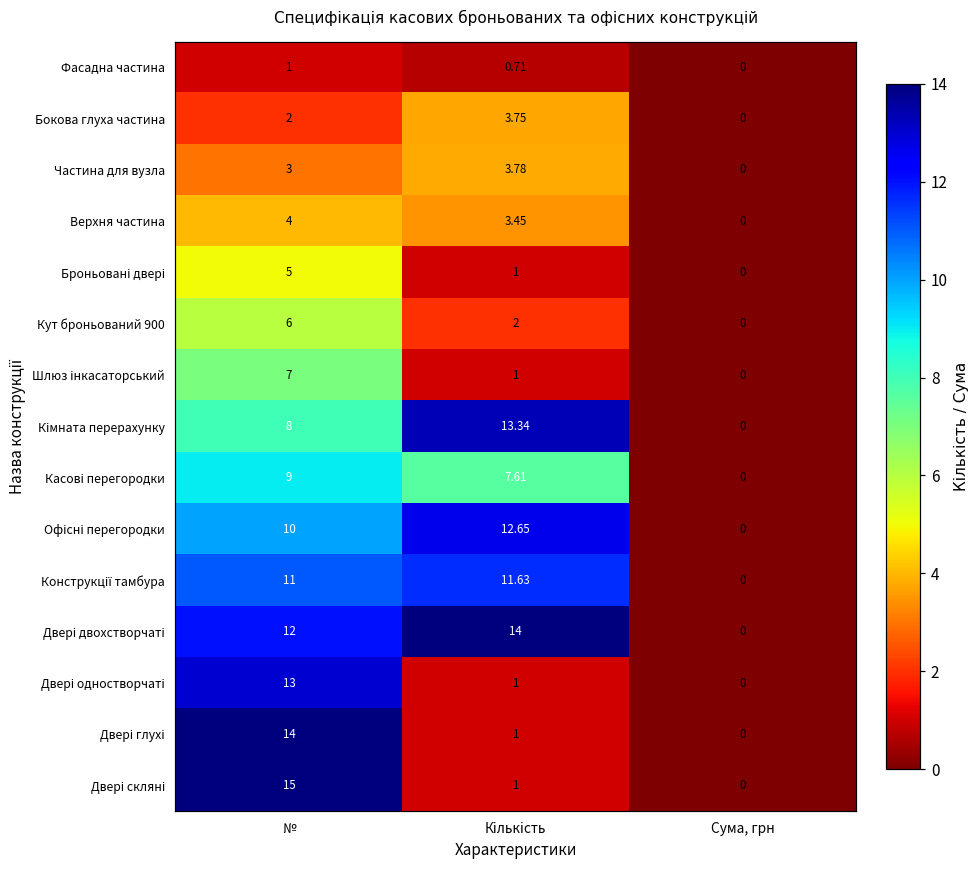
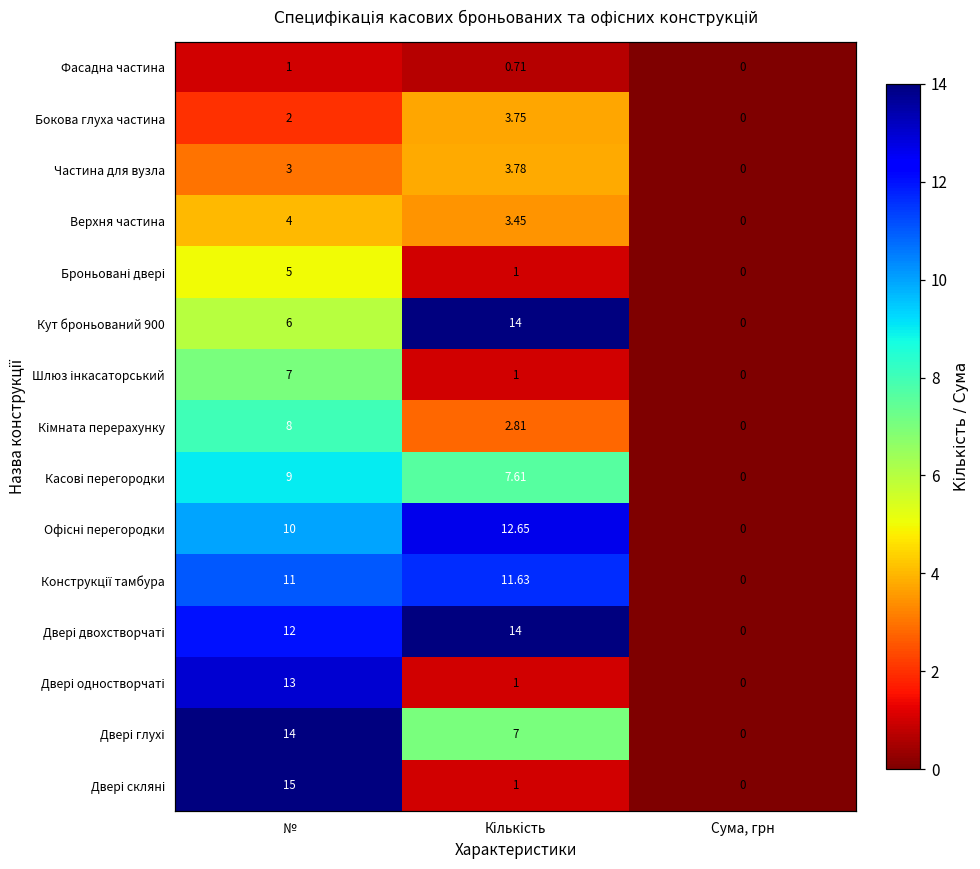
  {
    "Фасадна частина": {
      "№": 1,
      "Кількість": 0.71,
      "Сума, грн": 0
    },
    "Бокова глуха частина": {
      "№": 2,
      "Кількість": 3.75,
      "Сума, грн": 0
    },
    "Частина для вузла": {
      "№": 3,
      "Кількість": 3.78,
      "Сума, грн": 0
    },
    "Верхня частина": {
      "№": 4,
      "Кількість": 3.45,
      "Сума, грн": 0
    },
    "Броньовані двері": {
      "№": 5,
      "Кількість": 1,
      "Сума, грн": 0
    },
    "Кут броньований 900": {
      "№": 6,
-     "Кількість": 2,
+     "Кількість": 14,
      "Сума, грн": 0
    },
    "Шлюз інкасаторський": {
      "№": 7,
      "Кількість": 1,
      "Сума, грн": 0
    },
    "Кімната перерахунку": {
      "№": 8,
-     "Кількість": 13.34,
+     "Кількість": 2.81,
      "Сума, грн": 0
    },
    "Касові перегородки": {
      "№": 9,
      "Кількість": 7.61,
      "Сума, грн": 0
    },
    "Офісні перегородки": {
      "№": 10,
      "Кількість": 12.65,
      "Сума, грн": 0
    },
    "Конструкції тамбура": {
      "№": 11,
      "Кількість": 11.63,
      "Сума, грн": 0
    },
    "Двері двохстворчаті": {
      "№": 12,
      "Кількість": 14,
      "Сума, грн": 0
    },
    "Двері одностворчаті": {
      "№": 13,
      "Кількість": 1,
      "Сума, грн": 0
    },
    "Двері глухі": {
      "№": 14,
-     "Кількість": 1,
+     "Кількість": 7,
      "Сума, грн": 0
    },
    "Двері скляні": {
      "№": 15,
      "Кількість": 1,
      "Сума, грн": 0
    }
  }
